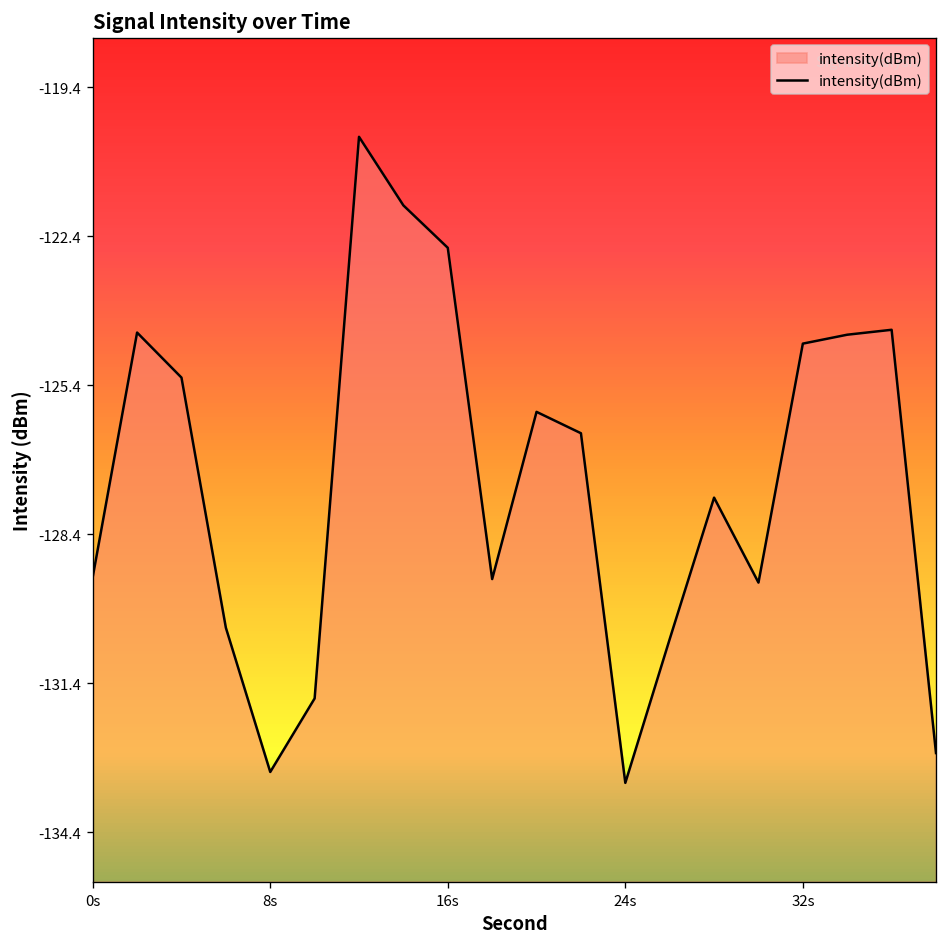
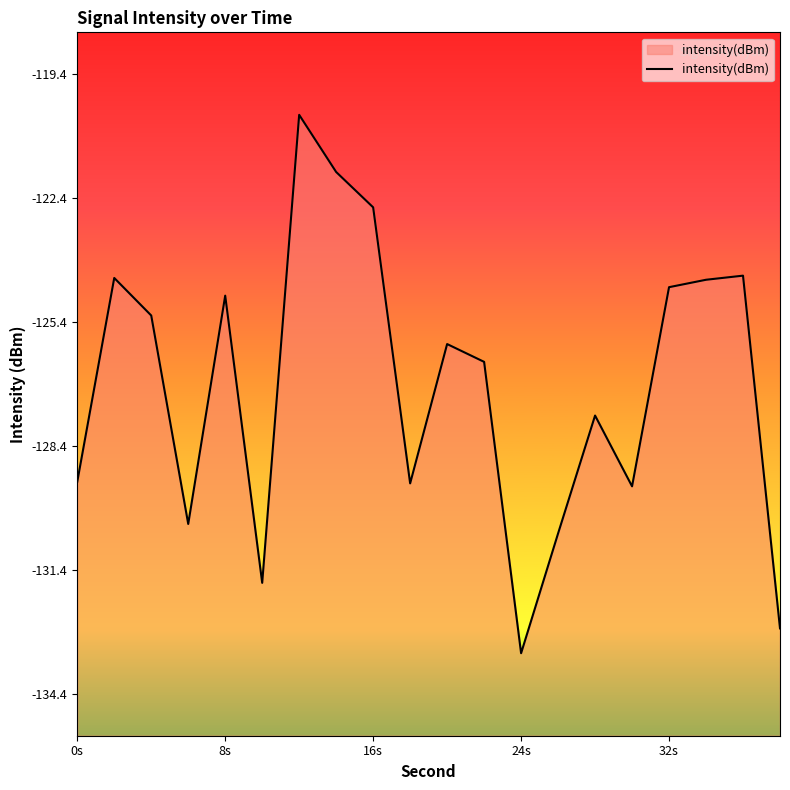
  {
    "0s": -129.3,
-   "8s": -133.2,
+   "8s": -124.8,
    "16s": -122.6,
    "24s": -133.4,
    "32s": -124.6
  }
